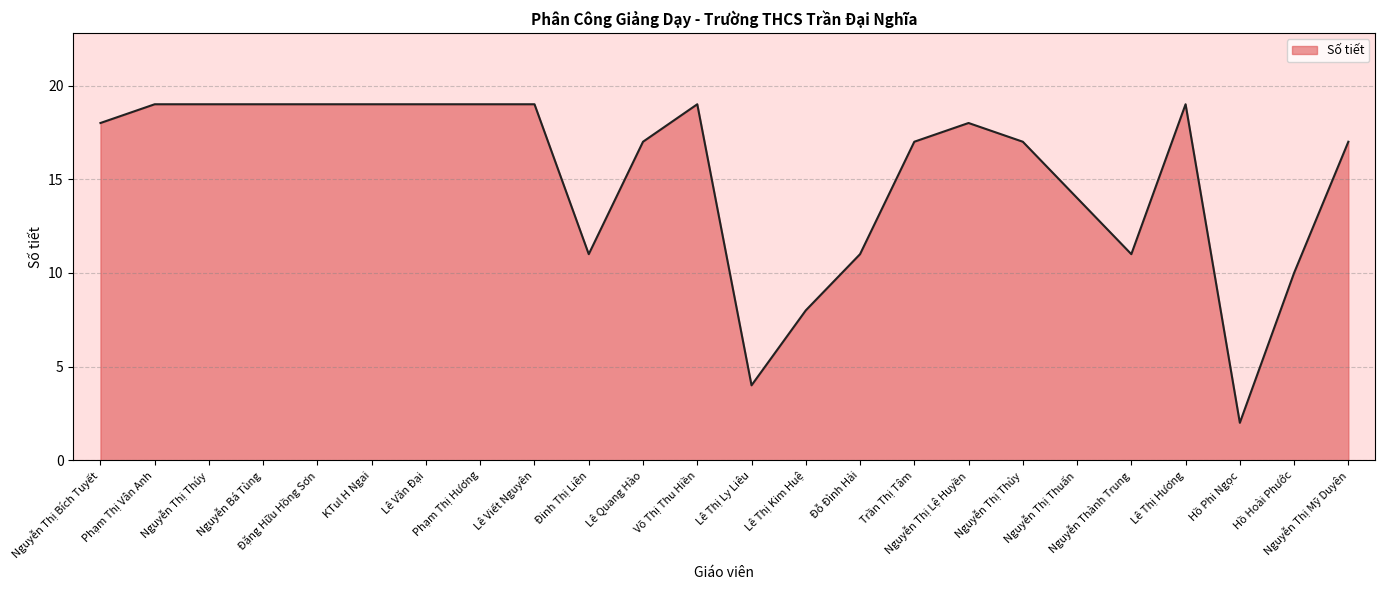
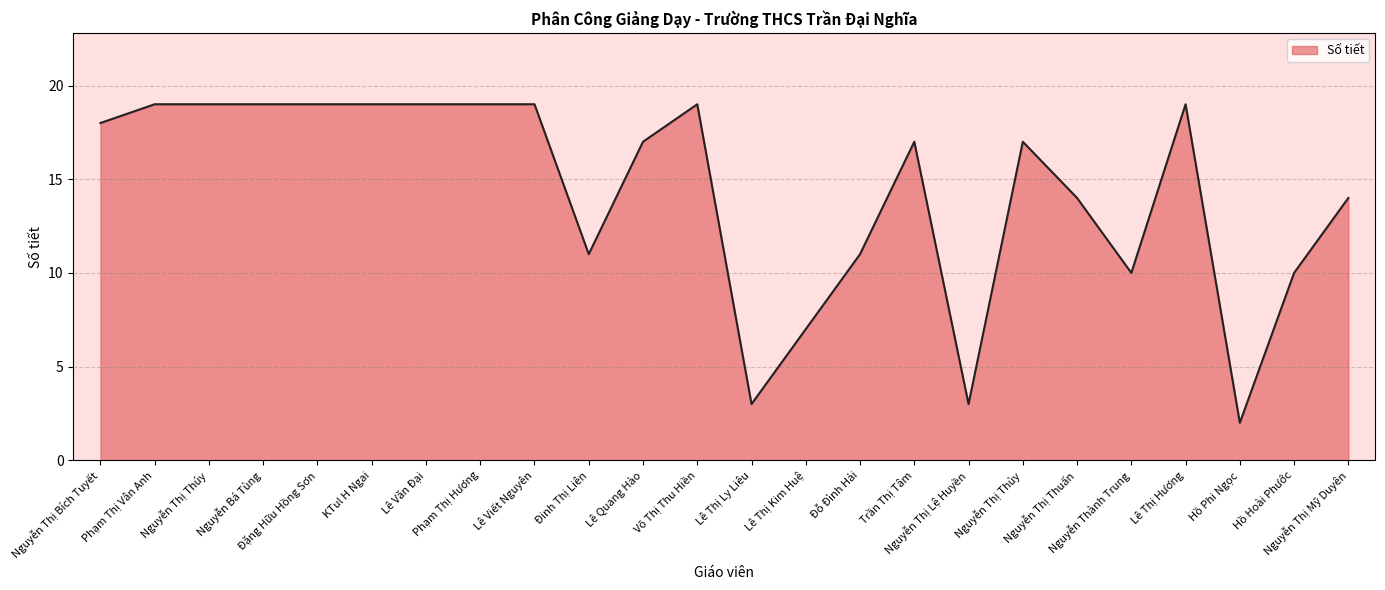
  {
    "Nguyễn Thị Bích Tuyết": 18,
    "Phạm Thị Vân Anh": 19,
    "Nguyễn Thị Thúy": 19,
    "Nguyễn Bá Tùng": 19,
    "Đặng Hữu Hồng Sơn": 19,
    "KTul H Ngai": 19,
    "Lê Văn Đại": 19,
    "Phạm Thị Hương": 19,
    "Lê Viết Nguyên": 19,
    "Đinh Thị Liên": 11,
    "Lê Quang Hào": 17,
    "Võ Thị Thu Hiền": 19,
-   "Lê Thị Ly Liêu": 4,
-   "Lê Thị Kim Huệ": 8,
+   "Lê Thị Ly Liêu": 3,
+   "Lê Thị Kim Huệ": 7,
    "Đỗ Đình Hải": 11,
    "Trần Thị Tâm": 17,
-   "Nguyễn Thị Lệ Huyền": 18,
+   "Nguyễn Thị Lệ Huyền": 3,
    "Nguyễn Thị Thủy": 17,
    "Nguyễn Thị Thuấn": 14,
-   "Nguyễn Thành Trung": 11,
+   "Nguyễn Thành Trung": 10,
    "Lê Thị Hương": 19,
    "Hồ Phi Ngọc": 2,
    "Hồ Hoài Phước": 10,
-   "Nguyễn Thị Mỹ Duyên": 17
+   "Nguyễn Thị Mỹ Duyên": 14
  }
